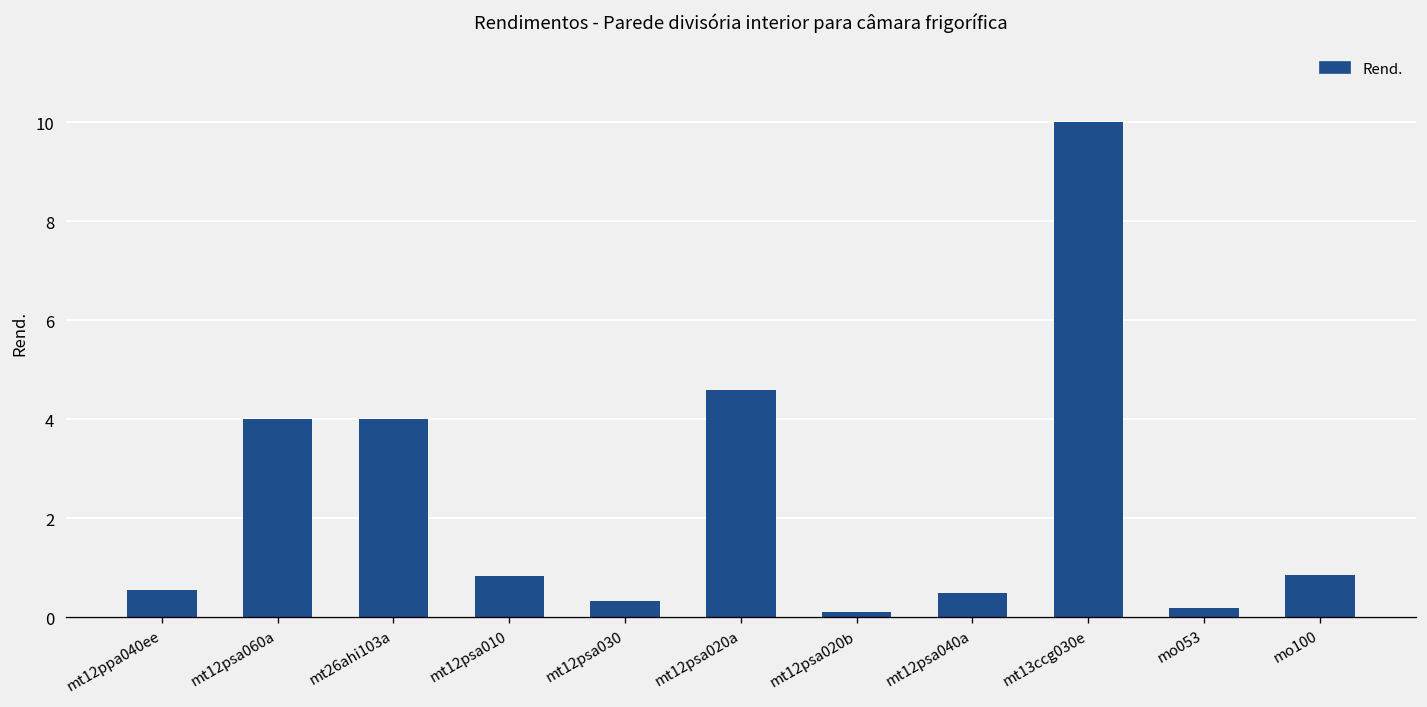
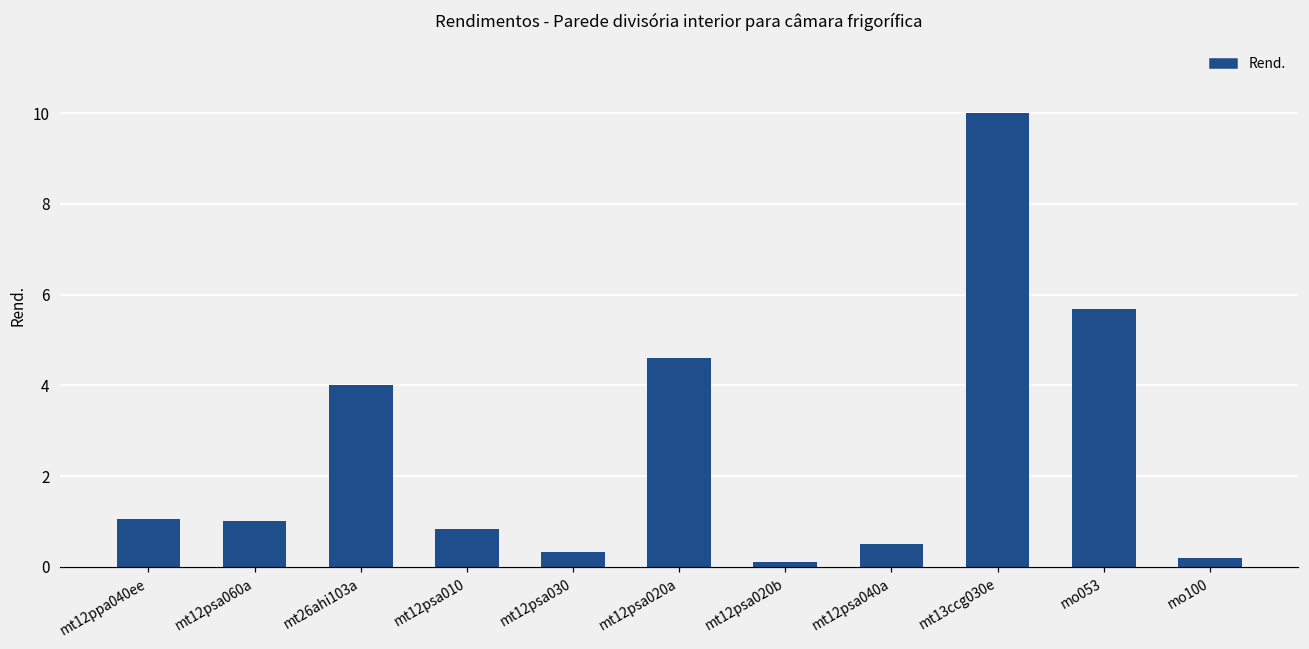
  {
-   "mt12ppa040ee": 0.6,
-   "mt12psa060a": 4,
+   "mt12ppa040ee": 1.1,
+   "mt12psa060a": 1,
    "mt26ahi103a": 4.0,
    "mt12psa010": 0.8,
    "mt12psa030": 0.3,
    "mt12psa020a": 4.6,
    "mt12psa020b": 0.1,
    "mt12psa040a": 0.5,
    "mt13ccg030e": 10.0,
-   "mo053": 0.2,
-   "mo100": 0.8
+   "mo053": 5.7,
+   "mo100": 0.2
  }
